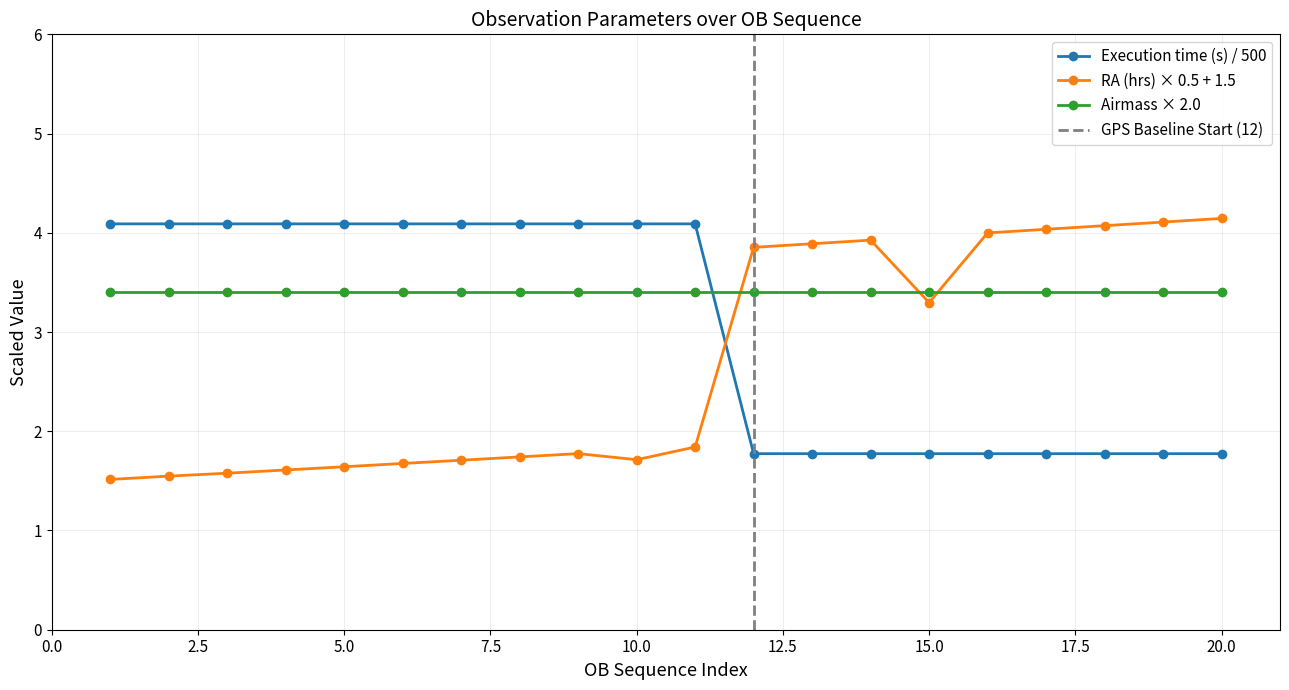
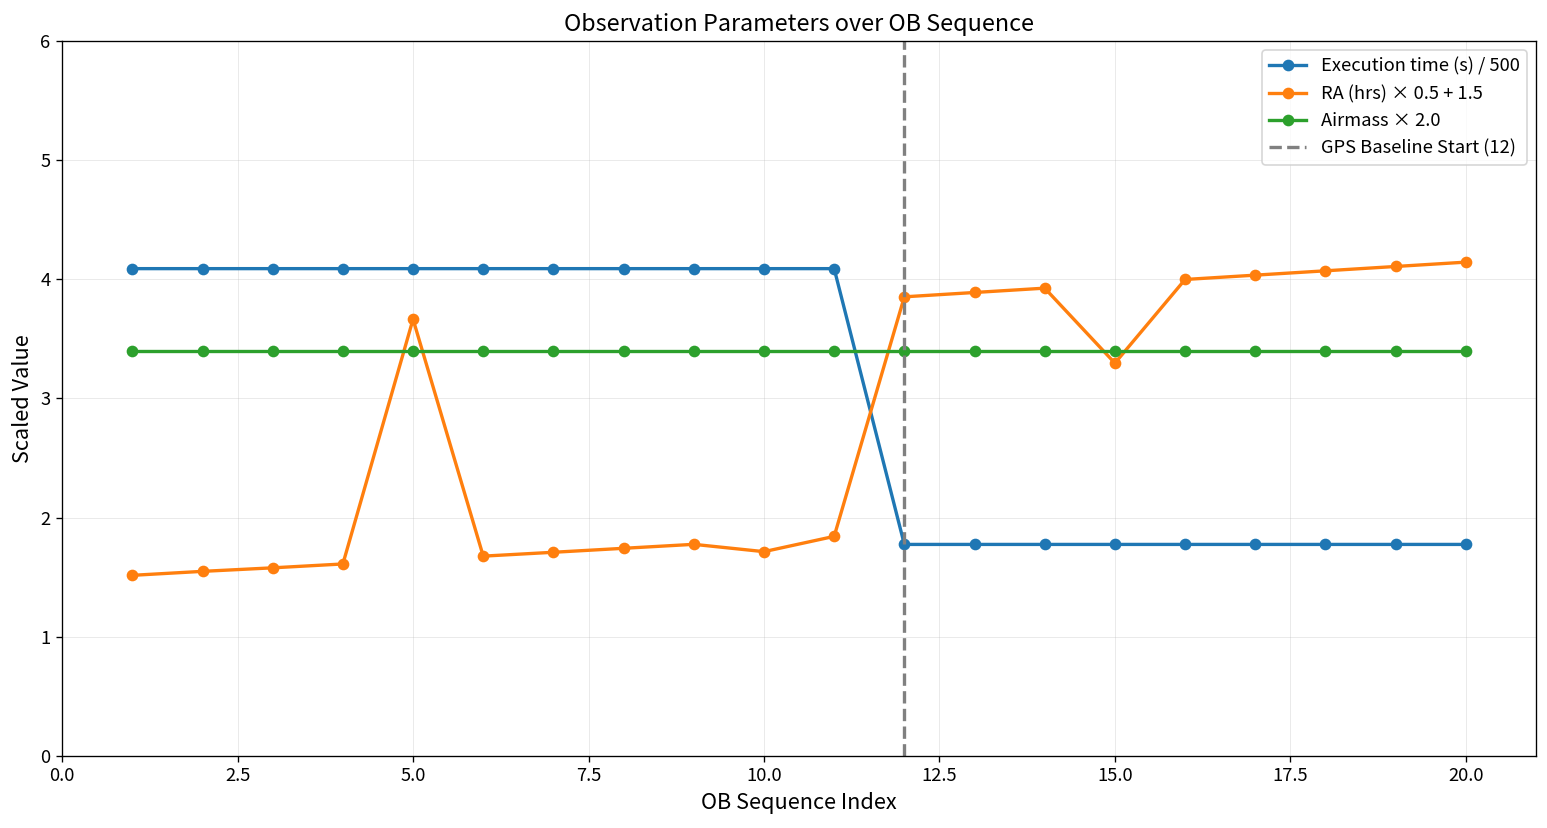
  {
    "Execution time (s) / 500": {
      "5.0": 4.1,
      "10.0": 4.1,
      "15.0": 1.8,
      "20.0": 1.8
    },
    "RA (hrs) × 0.5 + 1.5": {
-     "5.0": 1.6,
+     "5.0": 3.7,
      "10.0": 1.7,
      "15.0": 3.3,
      "20.0": 4.1
    },
    "Airmass × 2.0": {
      "5.0": 3.4,
      "10.0": 3.4,
      "15.0": 3.4,
      "20.0": 3.4
    }
  }
